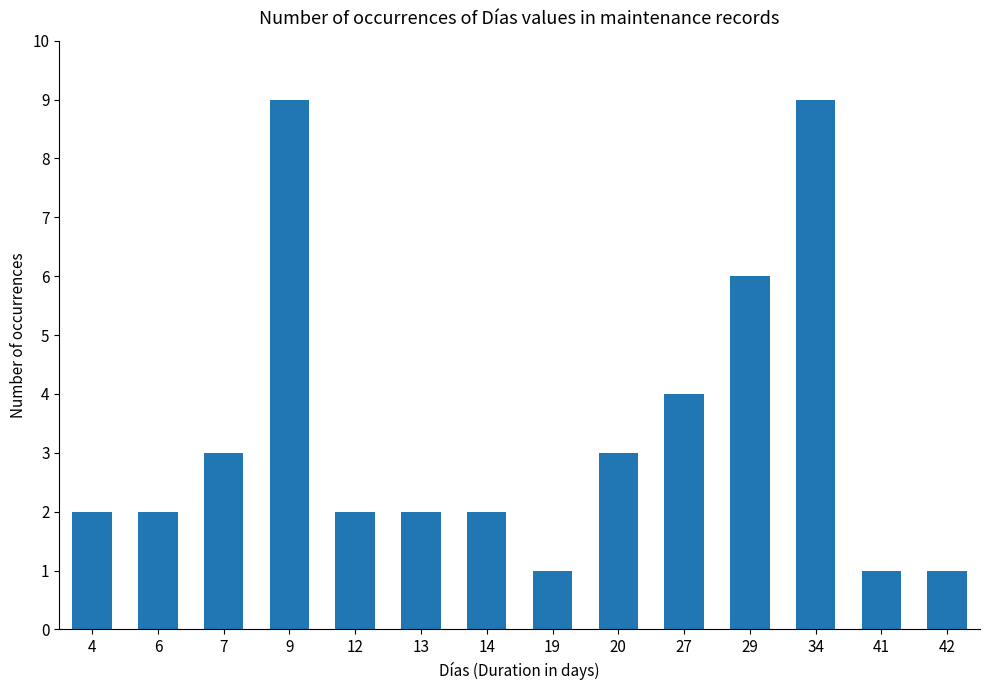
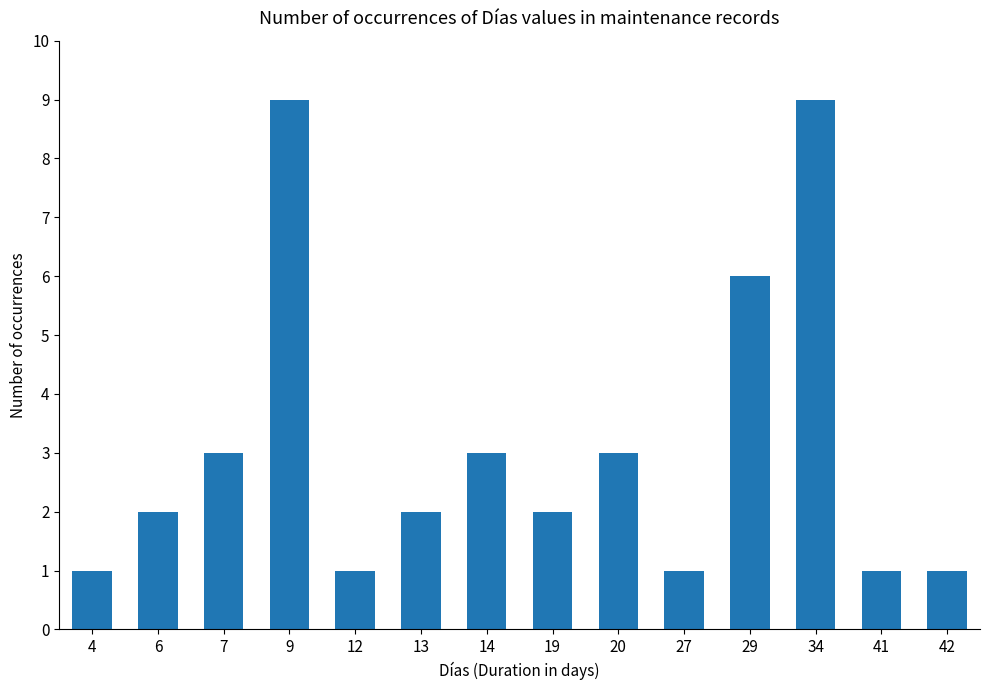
  {
-   "4": 2,
+   "4": 1,
    "6": 2,
    "7": 3,
    "9": 9,
-   "12": 2,
+   "12": 1,
    "13": 2,
-   "14": 2,
-   "19": 1,
+   "14": 3,
+   "19": 2,
    "20": 3,
-   "27": 4,
+   "27": 1,
    "29": 6,
    "34": 9,
    "41": 1,
    "42": 1
  }
